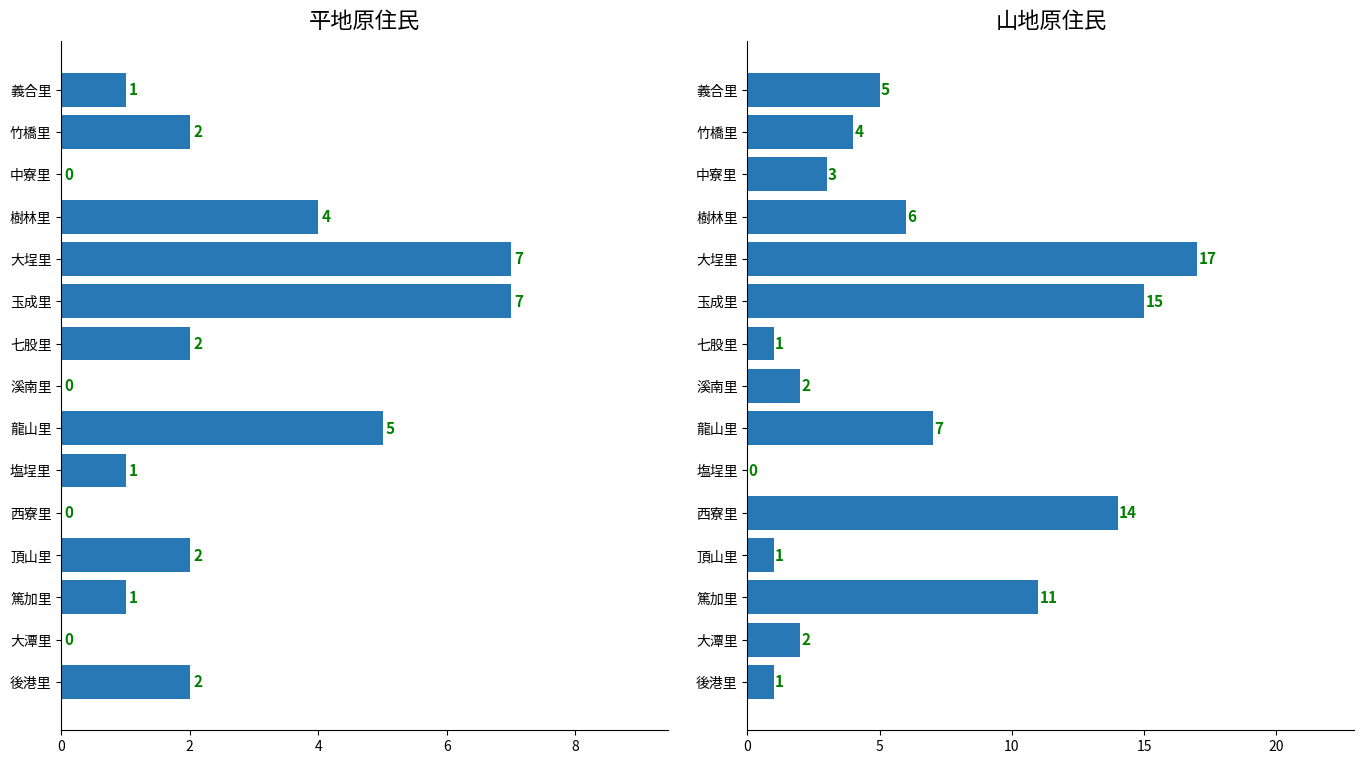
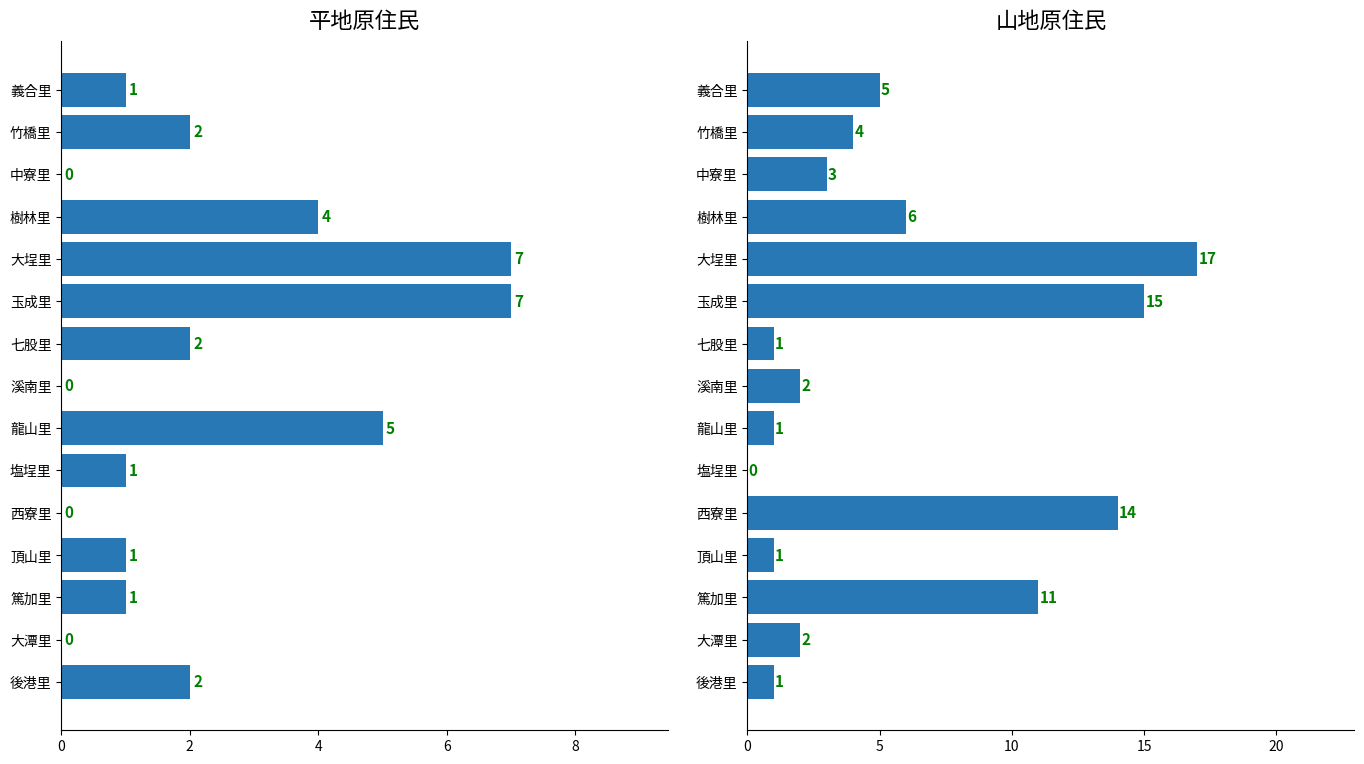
  {
    "平地原住民": {
      "義合里": 1,
      "竹橋里": 2,
      "中寮里": 0,
      "樹林里": 4,
      "大埕里": 7,
      "玉成里": 7,
      "七股里": 2,
      "溪南里": 0,
      "龍山里": 5,
      "塩埕里": 1,
      "西寮里": 0,
-     "頂山里": 2,
+     "頂山里": 1,
      "篤加里": 1,
      "大潭里": 0,
      "後港里": 2
    },
    "山地原住民": {
      "義合里": 5,
      "竹橋里": 4,
      "中寮里": 3,
      "樹林里": 6,
      "大埕里": 17,
      "玉成里": 15,
      "七股里": 1,
      "溪南里": 2,
-     "龍山里": 7,
+     "龍山里": 1,
      "塩埕里": 0,
      "西寮里": 14,
      "頂山里": 1,
      "篤加里": 11,
      "大潭里": 2,
      "後港里": 1
    }
  }
